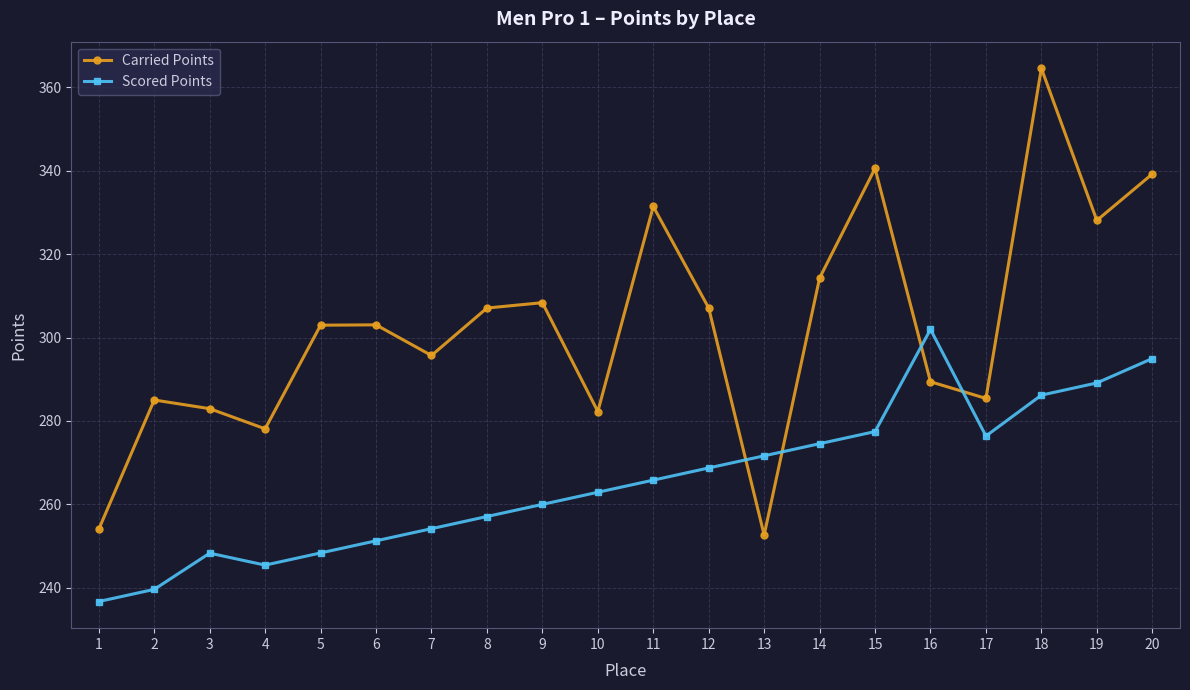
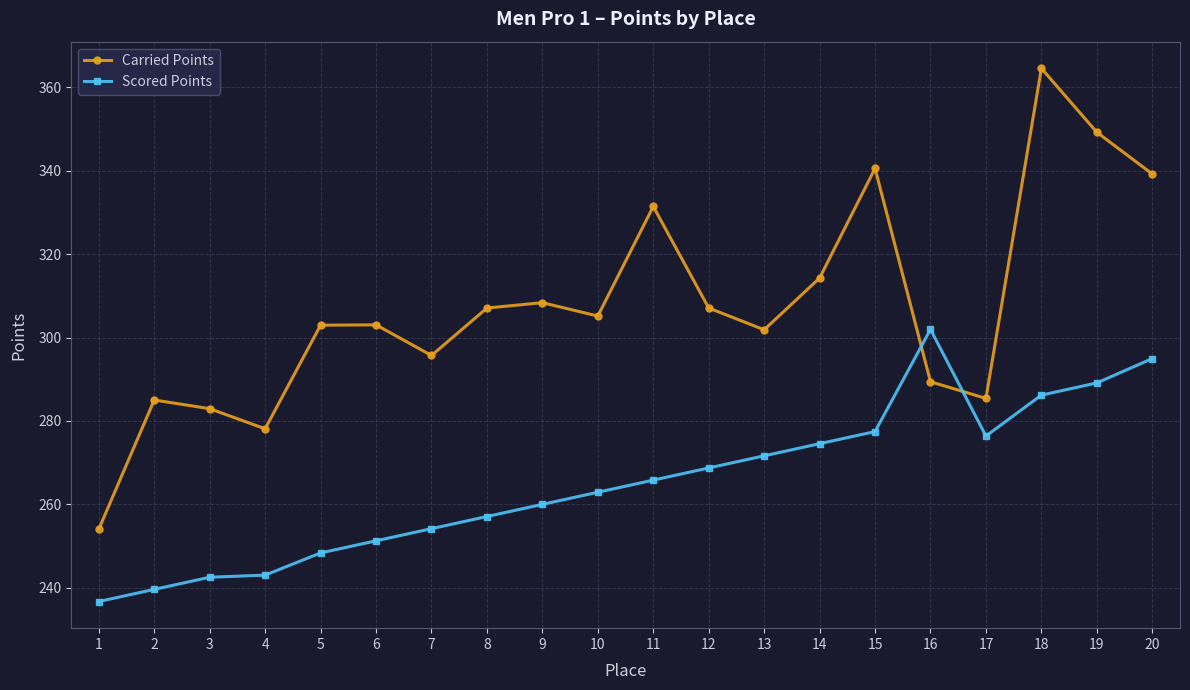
  {
    "Carried Points": {
      "1": 254,
      "2": 285,
      "3": 283,
      "4": 278,
      "5": 303,
      "6": 303,
      "7": 296,
      "8": 307,
      "9": 308,
-     "10": 282,
+     "10": 305,
      "11": 331,
      "12": 307,
-     "13": 253,
+     "13": 302,
      "14": 314,
      "15": 341,
      "16": 289,
      "17": 285,
      "18": 365,
-     "19": 328,
+     "19": 349,
      "20": 339
    },
    "Scored Points": {
      "1": 237,
      "2": 240,
-     "3": 248,
-     "4": 245,
+     "3": 242,
+     "4": 243,
      "5": 248,
      "6": 251,
      "7": 254,
      "8": 257,
      "9": 260,
      "10": 263,
      "11": 266,
      "12": 269,
      "13": 272,
      "14": 275,
      "15": 277,
      "16": 302,
      "17": 276,
      "18": 286,
      "19": 289,
      "20": 295
    }
  }
